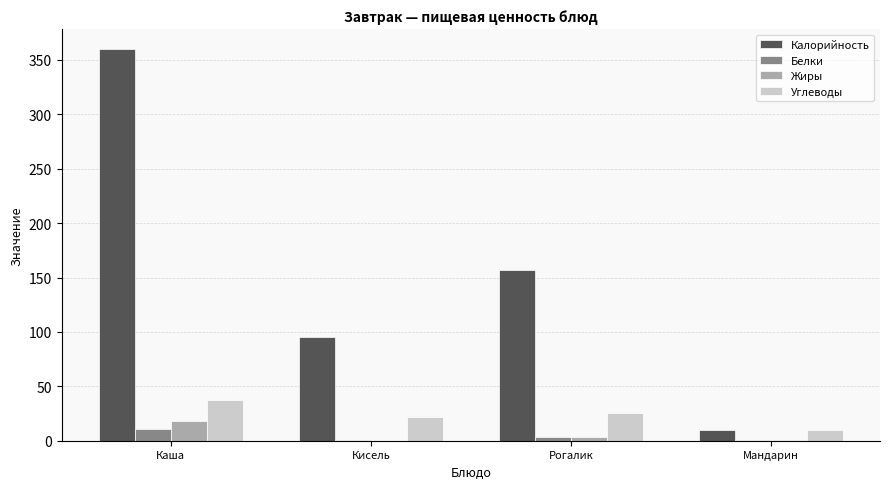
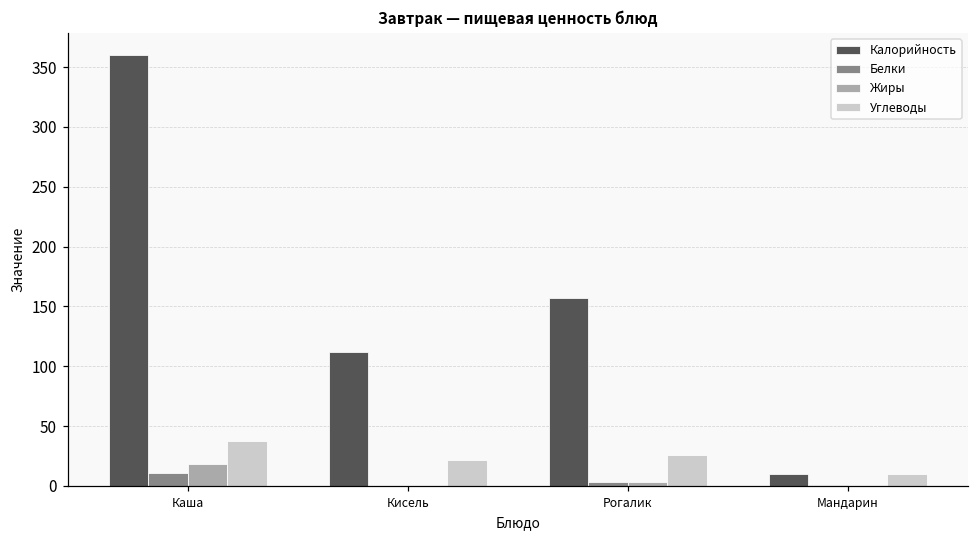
  {
    "Калорийность": {
      "Каша": 360,
-     "Кисель": 95,
+     "Кисель": 112,
      "Рогалик": 157,
      "Мандарин": 10
    }
  }
